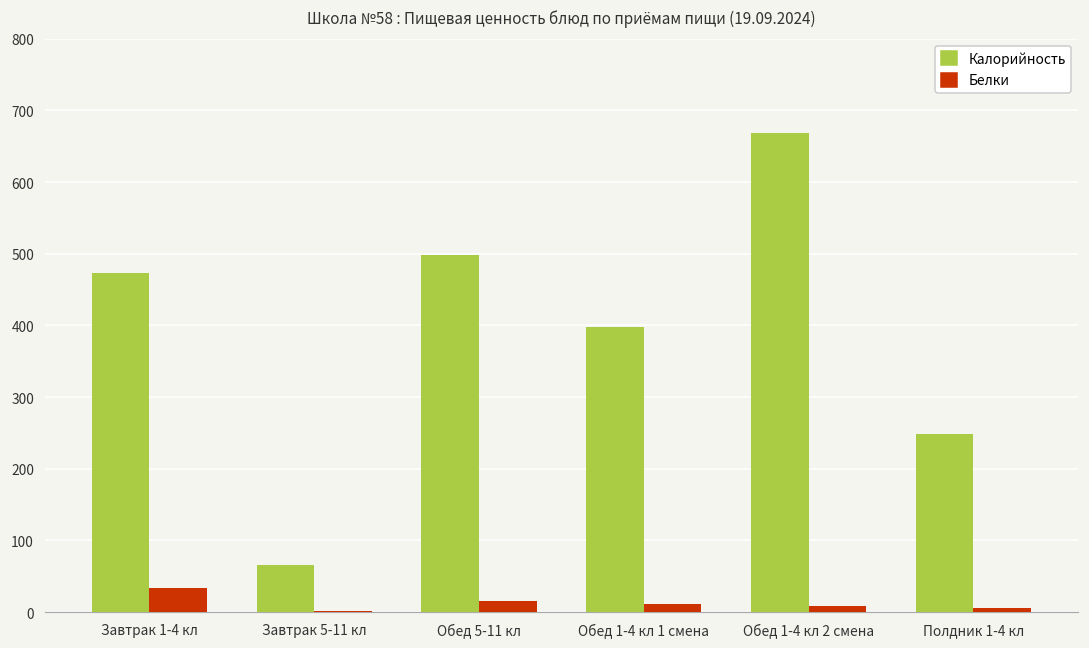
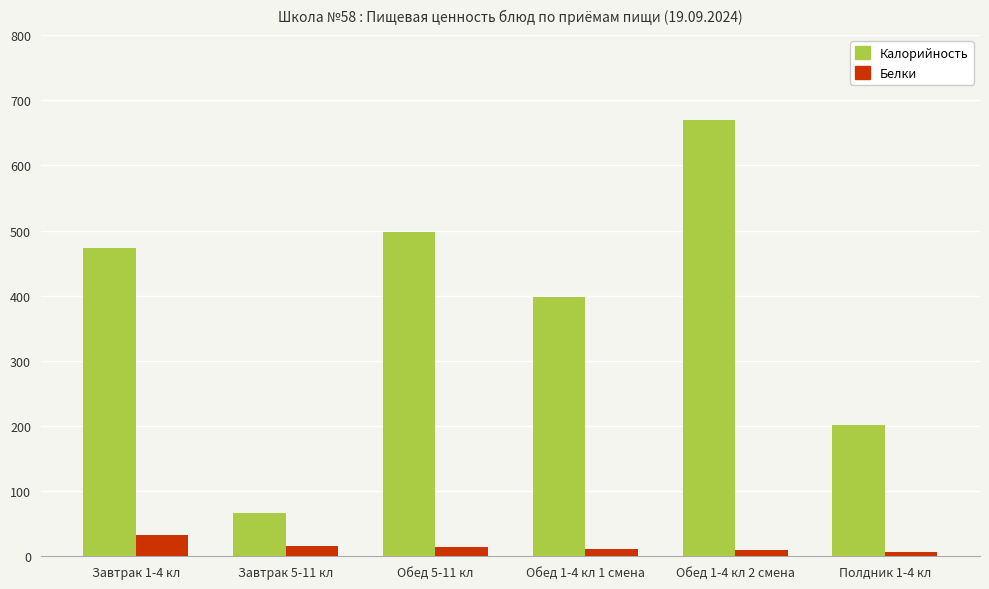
  {
    "Калорийность": {
      "Завтрак 1-4 кл": 470,
      "Завтрак 5-11 кл": 70,
      "Обед 5-11 кл": 500,
      "Обед 1-4 кл 1 смена": 400,
      "Обед 1-4 кл 2 смена": 670,
-     "Полдник 1-4 кл": 250
+     "Полдник 1-4 кл": 200
    },
    "Белки": {
      "Завтрак 1-4 кл": 30,
-     "Завтрак 5-11 кл": 0,
+     "Завтрак 5-11 кл": 20,
      "Обед 5-11 кл": 20,
      "Обед 1-4 кл 1 смена": 10,
      "Обед 1-4 кл 2 смена": 10,
      "Полдник 1-4 кл": 10
    }
  }
